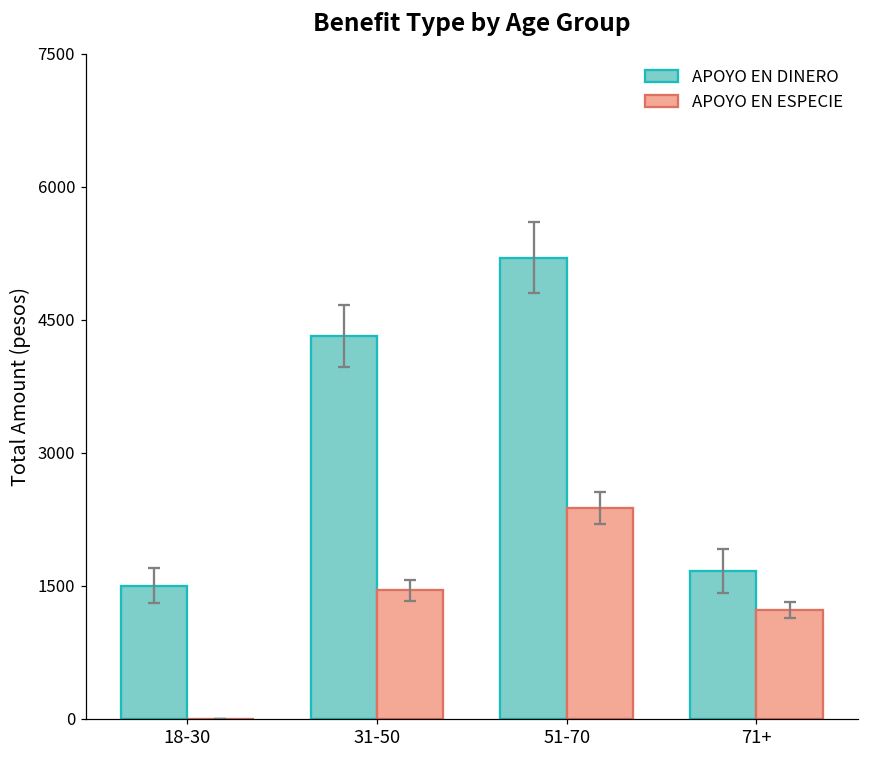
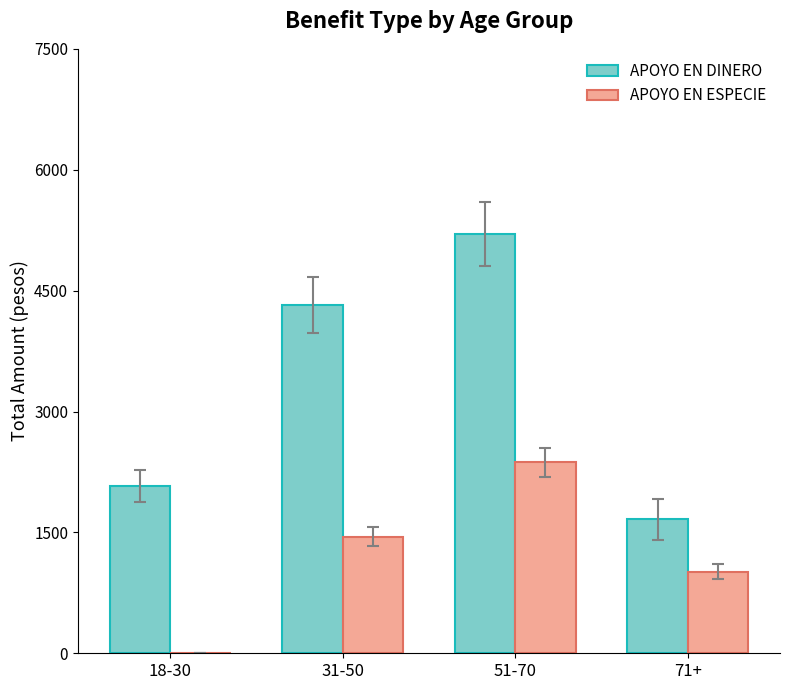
  {
    "APOYO EN DINERO": {
-     "18-30": 1500,
+     "18-30": 2100,
      "31-50": 4300,
      "51-70": 5200,
      "71+": 1700
    },
    "APOYO EN ESPECIE": {
      "18-30": 0,
      "31-50": 1400,
      "51-70": 2400,
-     "71+": 1200
+     "71+": 1000
    }
  }
